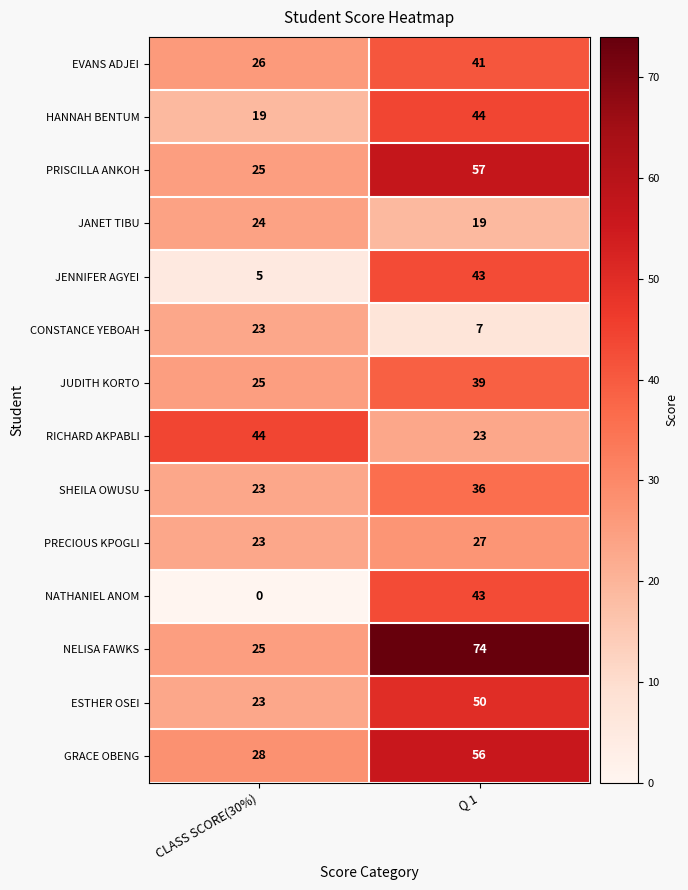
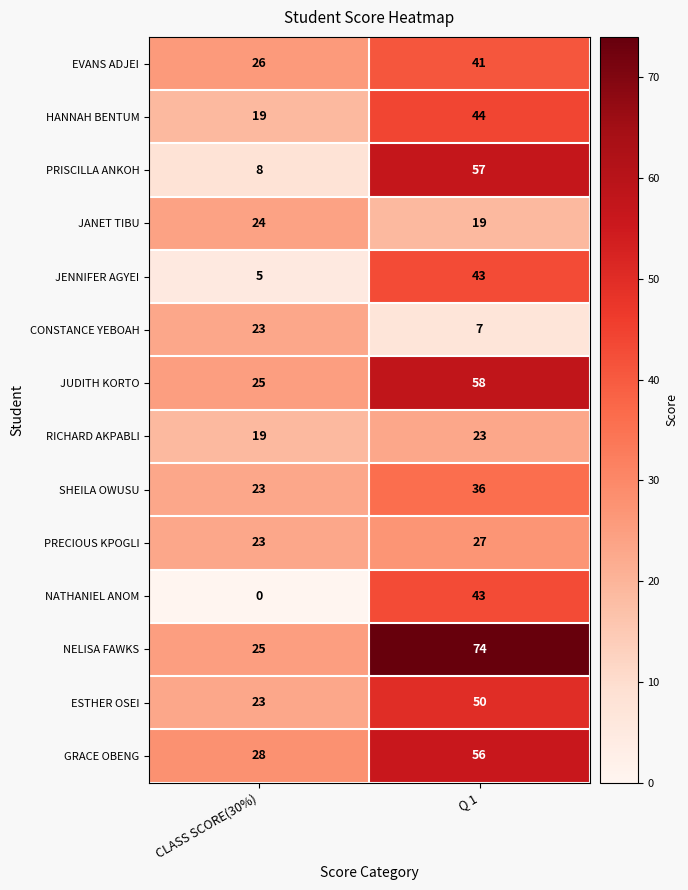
  {
    "EVANS ADJEI": {
      "CLASS SCORE(30%)": 26,
      "Q 1": 41
    },
    "HANNAH BENTUM": {
      "CLASS SCORE(30%)": 19,
      "Q 1": 44
    },
    "PRISCILLA ANKOH": {
-     "CLASS SCORE(30%)": 25,
+     "CLASS SCORE(30%)": 8,
      "Q 1": 57
    },
    "JANET TIBU": {
      "CLASS SCORE(30%)": 24,
      "Q 1": 19
    },
    "JENNIFER AGYEI": {
      "CLASS SCORE(30%)": 5,
      "Q 1": 43
    },
    "CONSTANCE YEBOAH": {
      "CLASS SCORE(30%)": 23,
      "Q 1": 7
    },
    "JUDITH KORTO": {
      "CLASS SCORE(30%)": 25,
-     "Q 1": 39
+     "Q 1": 58
    },
    "RICHARD AKPABLI": {
-     "CLASS SCORE(30%)": 44,
+     "CLASS SCORE(30%)": 19,
      "Q 1": 23
    },
    "SHEILA OWUSU": {
      "CLASS SCORE(30%)": 23,
      "Q 1": 36
    },
    "PRECIOUS KPOGLI": {
      "CLASS SCORE(30%)": 23,
      "Q 1": 27
    },
    "NATHANIEL ANOM": {
      "CLASS SCORE(30%)": 0,
      "Q 1": 43
    },
    "NELISA FAWKS": {
      "CLASS SCORE(30%)": 25,
      "Q 1": 74
    },
    "ESTHER OSEI": {
      "CLASS SCORE(30%)": 23,
      "Q 1": 50
    },
    "GRACE OBENG": {
      "CLASS SCORE(30%)": 28,
      "Q 1": 56
    }
  }
